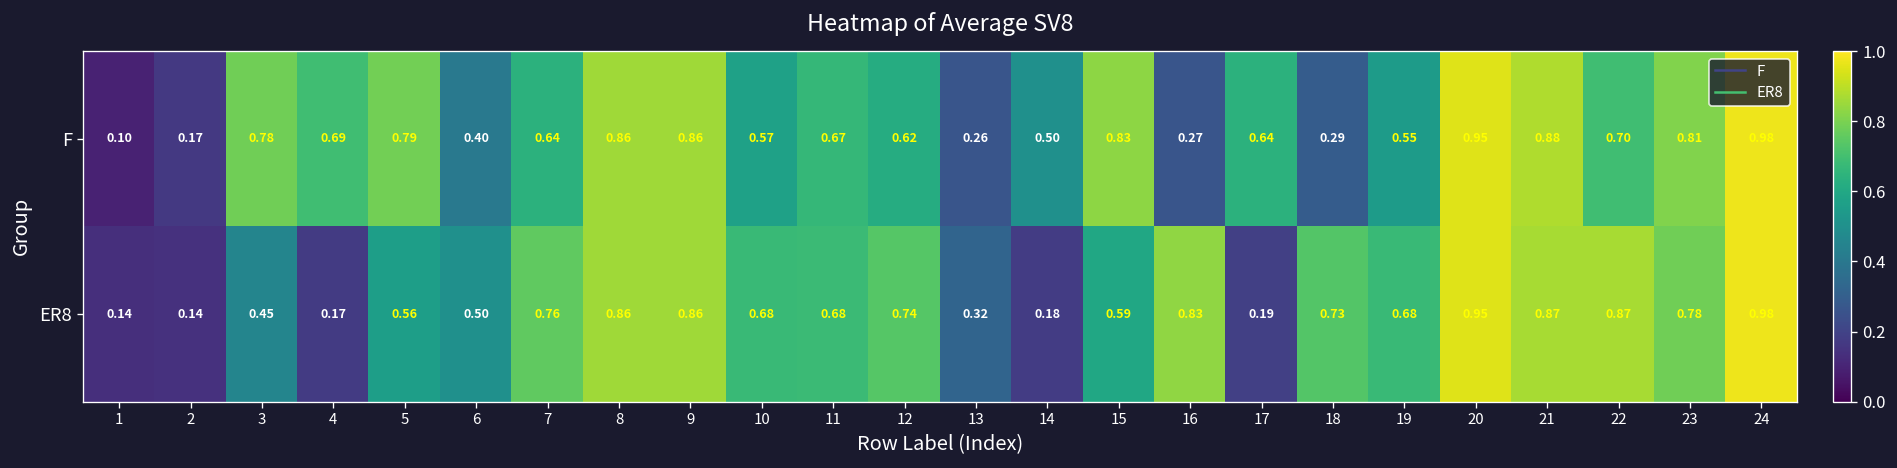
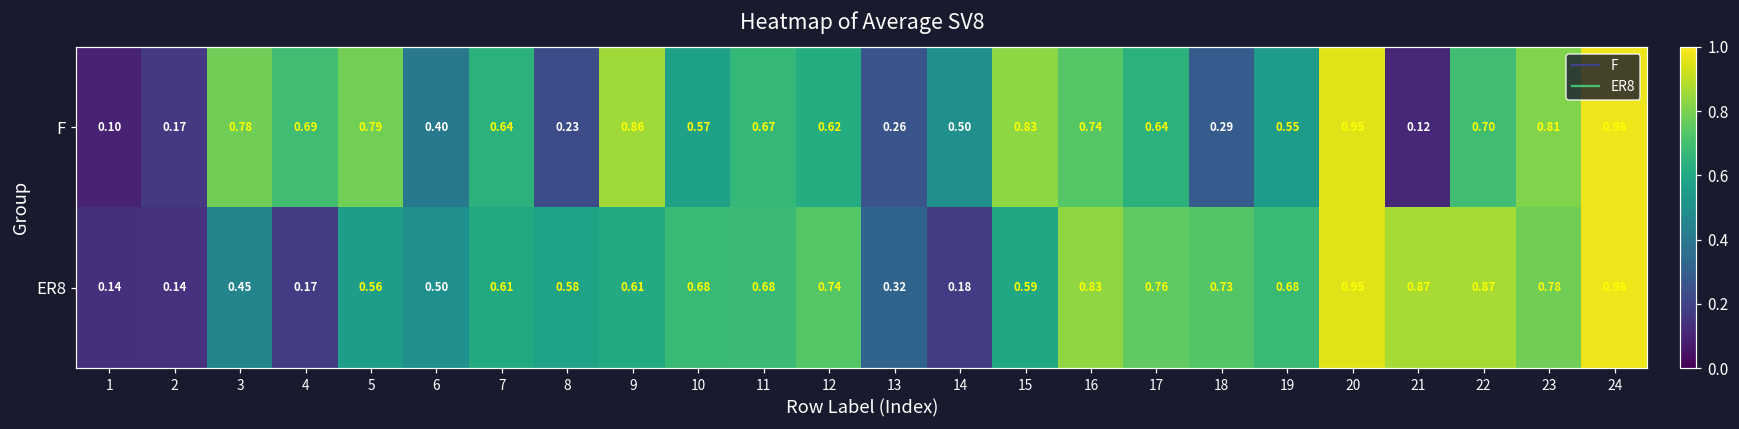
  {
    "F": {
      "1": 0.10,
      "2": 0.17,
      "3": 0.78,
      "4": 0.69,
      "5": 0.79,
      "6": 0.40,
      "7": 0.64,
-     "8": 0.86,
+     "8": 0.23,
      "9": 0.86,
      "10": 0.57,
      "11": 0.67,
      "12": 0.62,
      "13": 0.26,
      "14": 0.50,
      "15": 0.83,
-     "16": 0.27,
+     "16": 0.74,
      "17": 0.64,
      "18": 0.29,
      "19": 0.55,
-     "21": 0.88,
+     "21": 0.12,
      "22": 0.70,
      "23": 0.81
    },
    "ER8": {
      "1": 0.14,
      "2": 0.14,
      "3": 0.45,
      "4": 0.17,
      "5": 0.56,
      "6": 0.50,
-     "7": 0.76,
-     "8": 0.86,
-     "9": 0.86,
+     "7": 0.61,
+     "8": 0.58,
+     "9": 0.61,
      "10": 0.68,
      "11": 0.68,
      "12": 0.74,
      "13": 0.32,
      "14": 0.18,
      "15": 0.59,
      "16": 0.83,
-     "17": 0.19,
+     "17": 0.76,
      "18": 0.73,
      "19": 0.68,
      "21": 0.87,
      "22": 0.87,
      "23": 0.78
    }
  }
